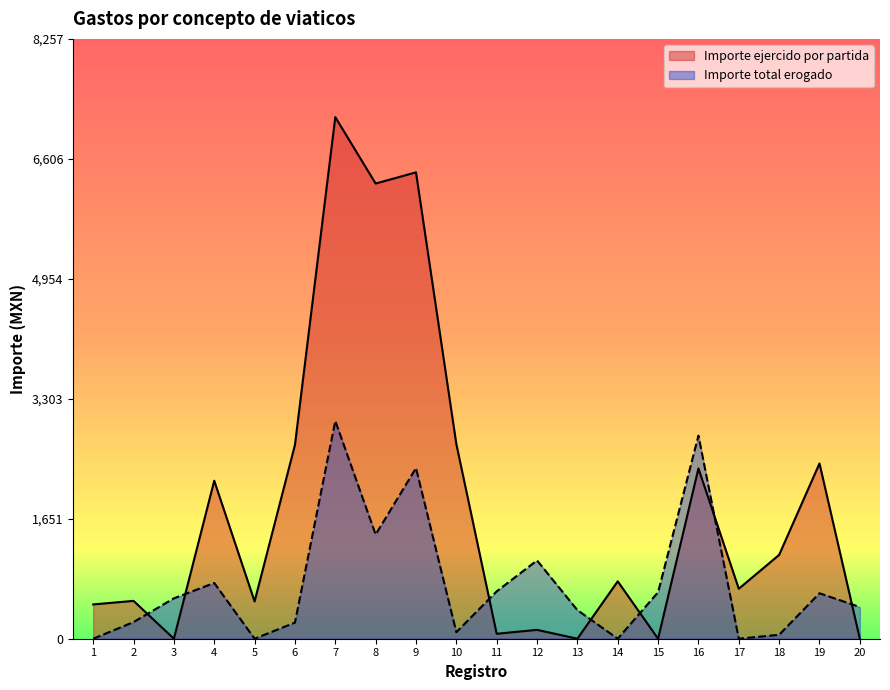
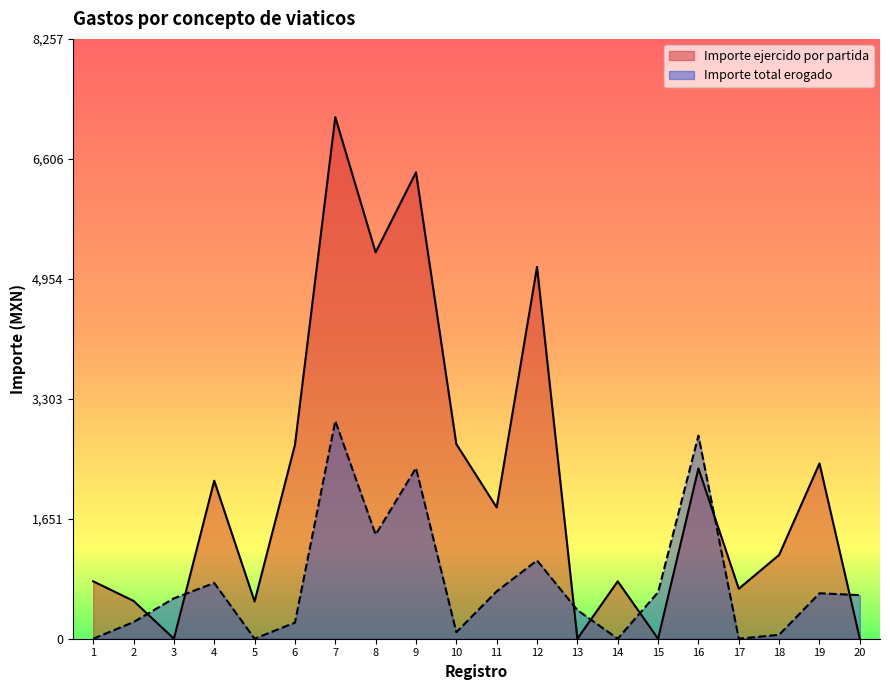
  {
    "Importe ejercido por partida": {
-     "1": "500",
+     "1": "800",
      "2": "500",
      "3": "0",
      "4": "2,200",
      "5": "500",
      "6": "2,700",
      "7": "7,200",
-     "8": "6,300",
+     "8": "5,300",
      "9": "6,400",
      "10": "2,700",
-     "11": "100",
-     "12": "100",
+     "11": "1,800",
+     "12": "5,100",
      "13": "0",
      "14": "800",
      "15": "0",
      "16": "2,300",
      "17": "700",
      "18": "1,200",
      "19": "2,400",
      "20": "0"
    },
    "Importe total erogado": {
      "1": "0",
      "2": "200",
      "3": "600",
      "4": "800",
      "5": "0",
      "6": "200",
      "7": "3,000",
      "8": "1,400",
      "9": "2,300",
      "10": "100",
      "11": "700",
      "12": "1,100",
      "13": "400",
      "14": "0",
      "15": "600",
      "16": "2,800",
      "17": "0",
      "18": "100",
      "19": "600",
-     "20": "400"
+     "20": "600"
    }
  }
